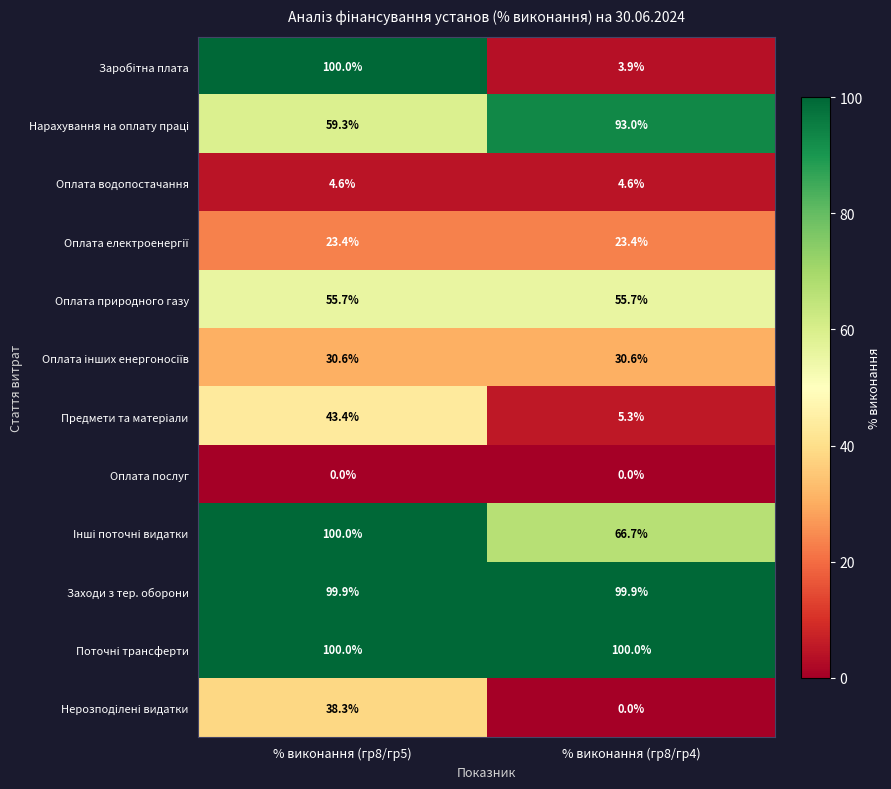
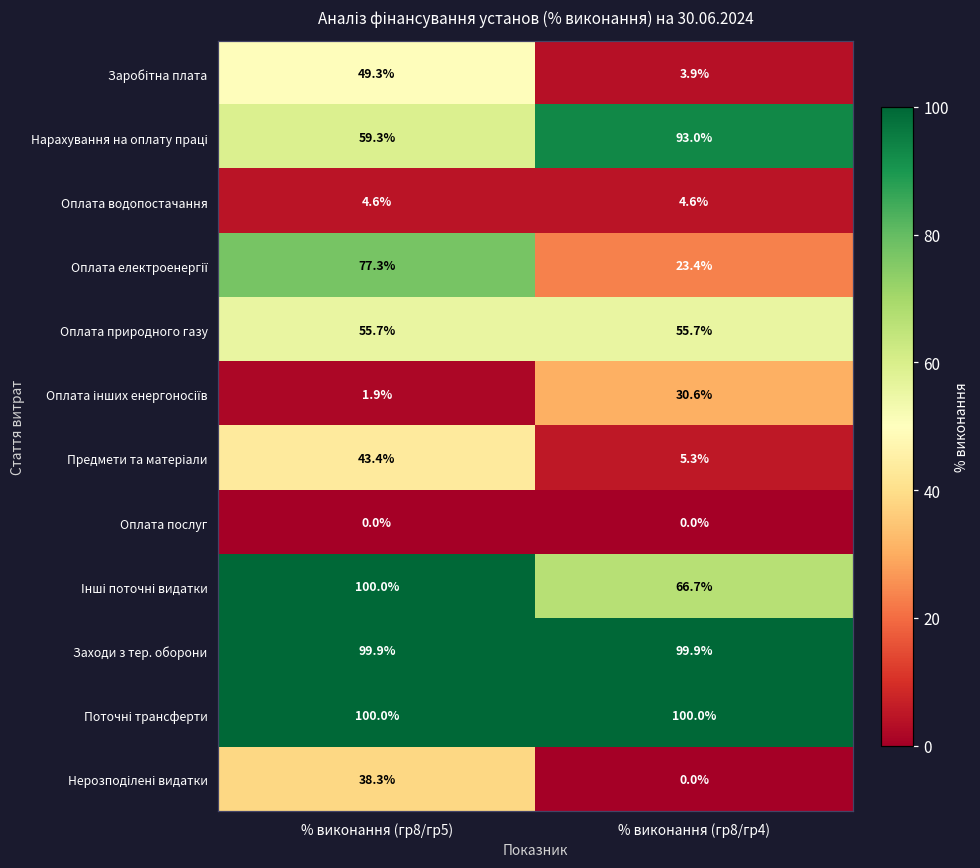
  {
    "Заробітна плата": {
-     "% виконання (гр8/гр5)": "100.0%",
+     "% виконання (гр8/гр5)": "49.3%",
      "% виконання (гр8/гр4)": "3.9%"
    },
    "Нарахування на оплату праці": {
      "% виконання (гр8/гр5)": "59.3%",
      "% виконання (гр8/гр4)": "93.0%"
    },
    "Оплата водопостачання": {
      "% виконання (гр8/гр5)": "4.6%",
      "% виконання (гр8/гр4)": "4.6%"
    },
    "Оплата електроенергії": {
-     "% виконання (гр8/гр5)": "23.4%",
+     "% виконання (гр8/гр5)": "77.3%",
      "% виконання (гр8/гр4)": "23.4%"
    },
    "Оплата природного газу": {
      "% виконання (гр8/гр5)": "55.7%",
      "% виконання (гр8/гр4)": "55.7%"
    },
    "Оплата інших енергоносіїв": {
-     "% виконання (гр8/гр5)": "30.6%",
+     "% виконання (гр8/гр5)": "1.9%",
      "% виконання (гр8/гр4)": "30.6%"
    },
    "Предмети та матеріали": {
      "% виконання (гр8/гр5)": "43.4%",
      "% виконання (гр8/гр4)": "5.3%"
    },
    "Оплата послуг": {
      "% виконання (гр8/гр5)": "0.0%",
      "% виконання (гр8/гр4)": "0.0%"
    },
    "Інші поточні видатки": {
      "% виконання (гр8/гр5)": "100.0%",
      "% виконання (гр8/гр4)": "66.7%"
    },
    "Заходи з тер. оборони": {
      "% виконання (гр8/гр5)": "99.9%",
      "% виконання (гр8/гр4)": "99.9%"
    },
    "Поточні трансферти": {
      "% виконання (гр8/гр5)": "100.0%",
      "% виконання (гр8/гр4)": "100.0%"
    },
    "Нерозподілені видатки": {
      "% виконання (гр8/гр5)": "38.3%",
      "% виконання (гр8/гр4)": "0.0%"
    }
  }
